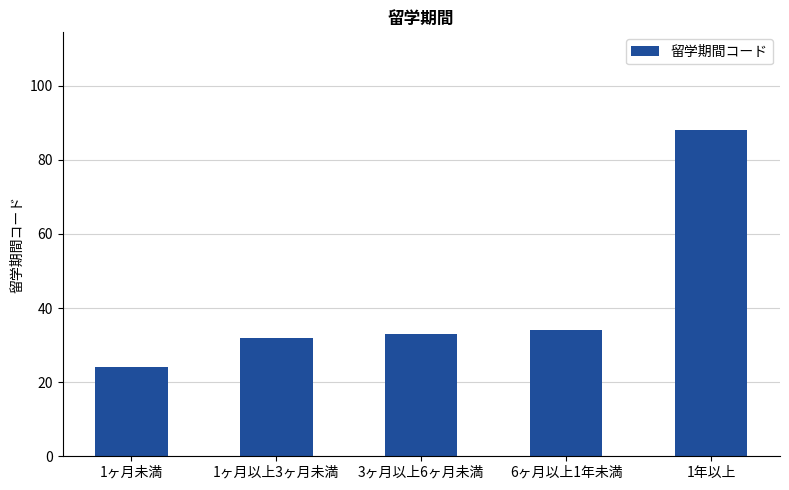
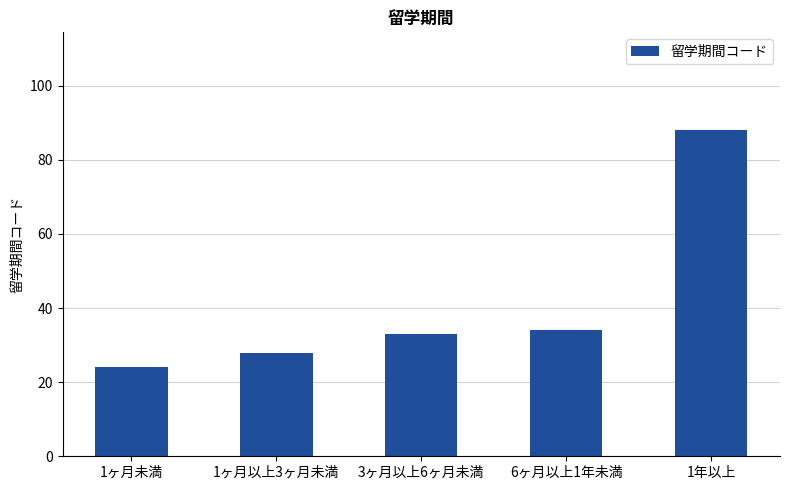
  {
    "1ヶ月未満": 24,
-   "1ヶ月以上3ヶ月未満": 32,
+   "1ヶ月以上3ヶ月未満": 28,
    "3ヶ月以上6ヶ月未満": 33,
    "6ヶ月以上1年未満": 34,
    "1年以上": 88
  }
